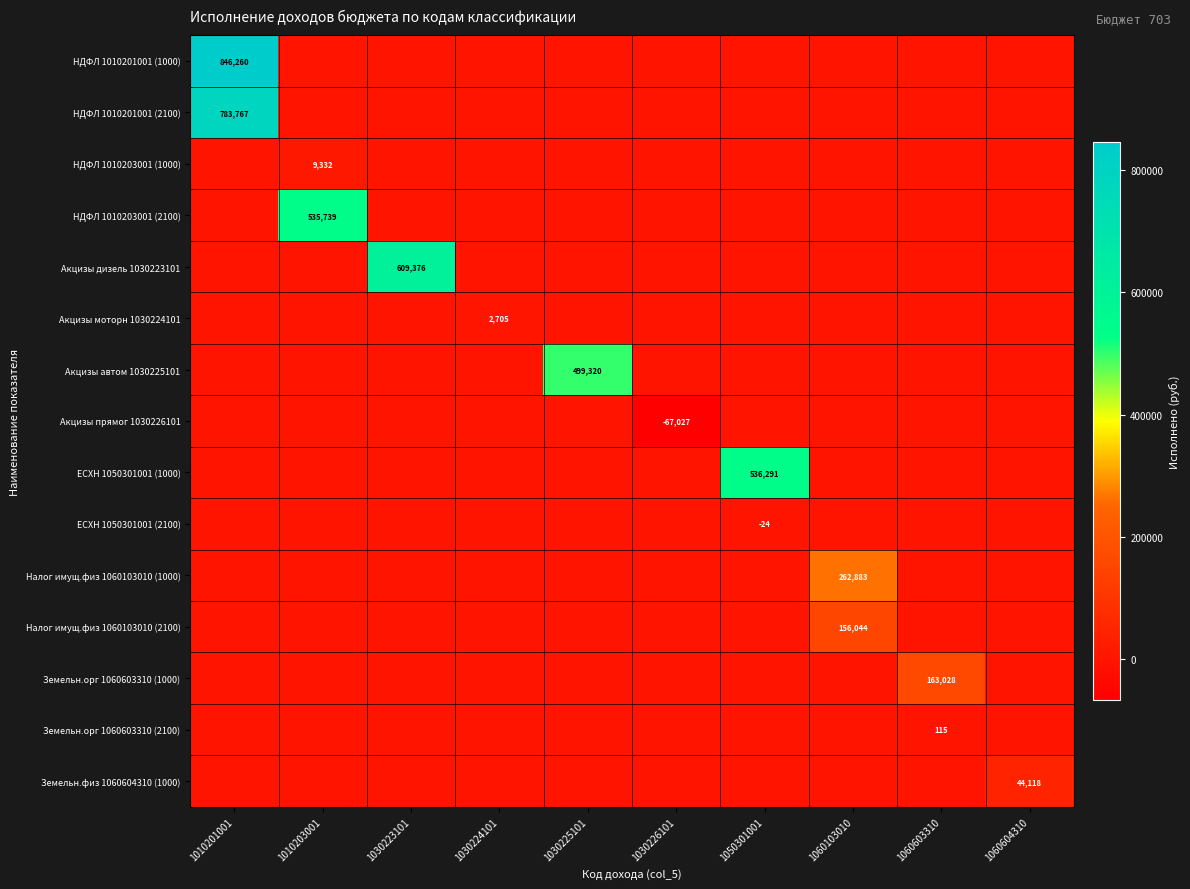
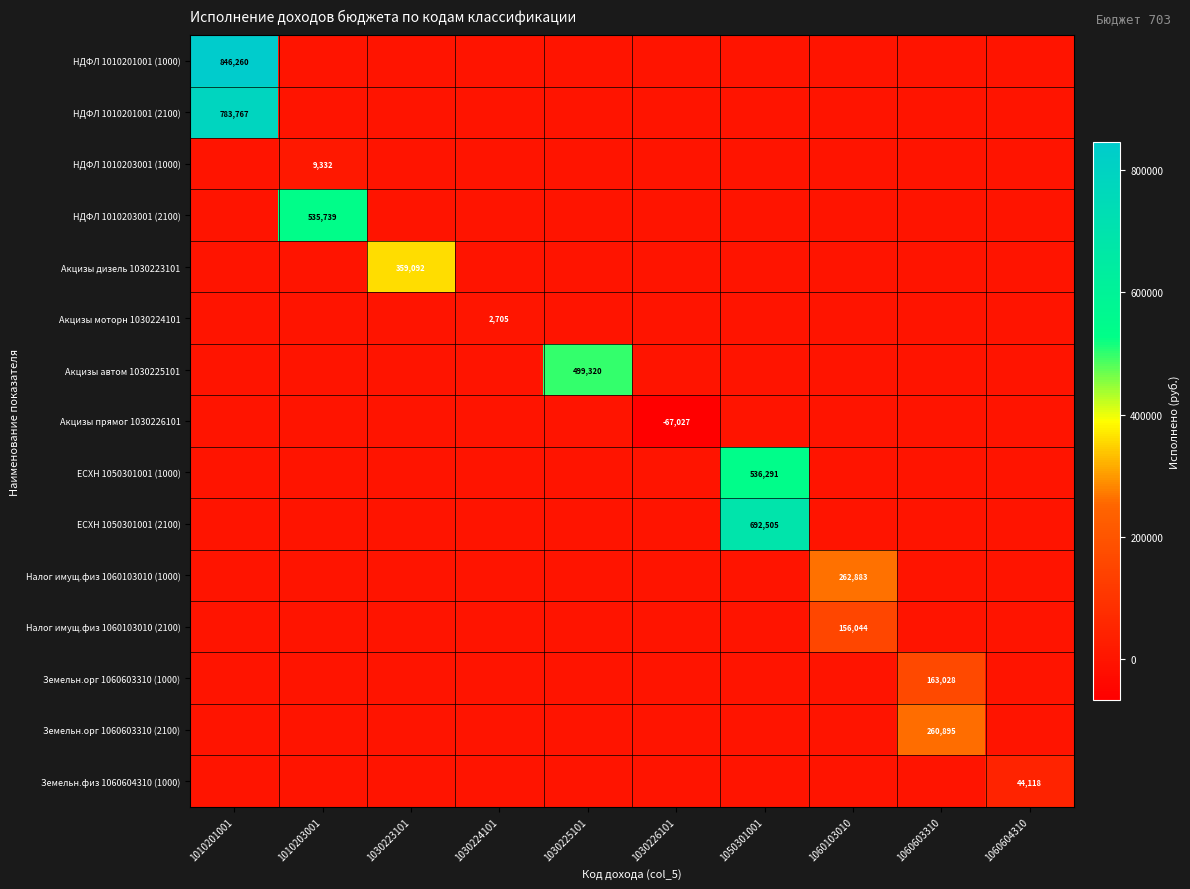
  {
    "НДФЛ 1010201001 (1000)": {
      "1010201001": "846,260"
    },
    "НДФЛ 1010201001 (2100)": {
      "1010201001": "783,767"
    },
    "НДФЛ 1010203001 (1000)": {
      "1010203001": "9,332"
    },
    "НДФЛ 1010203001 (2100)": {
      "1010203001": "535,739"
    },
    "Акцизы дизель 1030223101": {
-     "1030223101": "609,376"
+     "1030223101": "359,092"
    },
    "Акцизы моторн 1030224101": {
      "1030224101": "2,705"
    },
    "Акцизы автом 1030225101": {
      "1030225101": "499,320"
    },
    "Акцизы прямог 1030226101": {
      "1030226101": "-67,027"
    },
    "ЕСХН 1050301001 (1000)": {
      "1050301001": "536,291"
    },
    "ЕСХН 1050301001 (2100)": {
-     "1050301001": "-24"
+     "1050301001": "692,505"
    },
    "Налог имущ.физ 1060103010 (1000)": {
      "1060103010": "262,883"
    },
    "Налог имущ.физ 1060103010 (2100)": {
      "1060103010": "156,044"
    },
    "Земельн.орг 1060603310 (1000)": {
      "1060603310": "163,028"
    },
    "Земельн.орг 1060603310 (2100)": {
-     "1060603310": "115"
+     "1060603310": "260,895"
    },
    "Земельн.физ 1060604310 (1000)": {
      "1060604310": "44,118"
    }
  }
